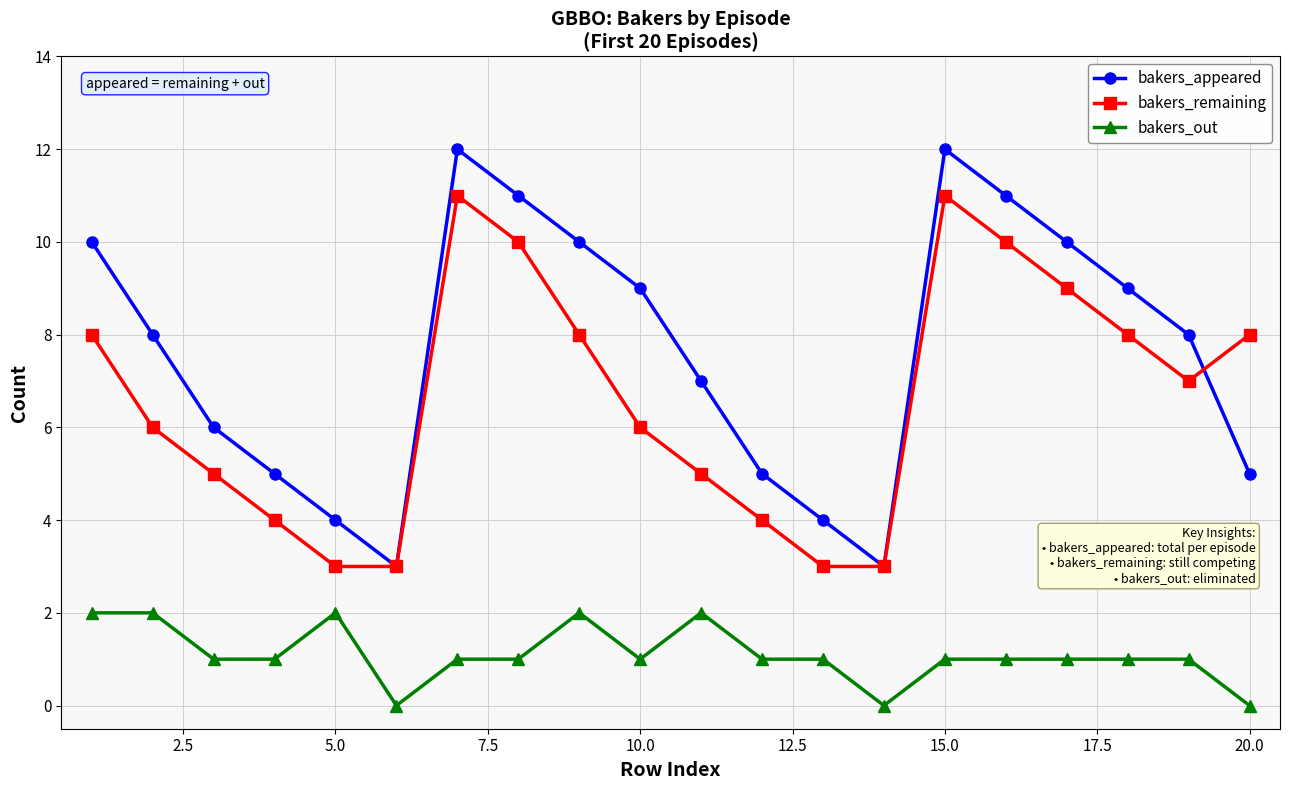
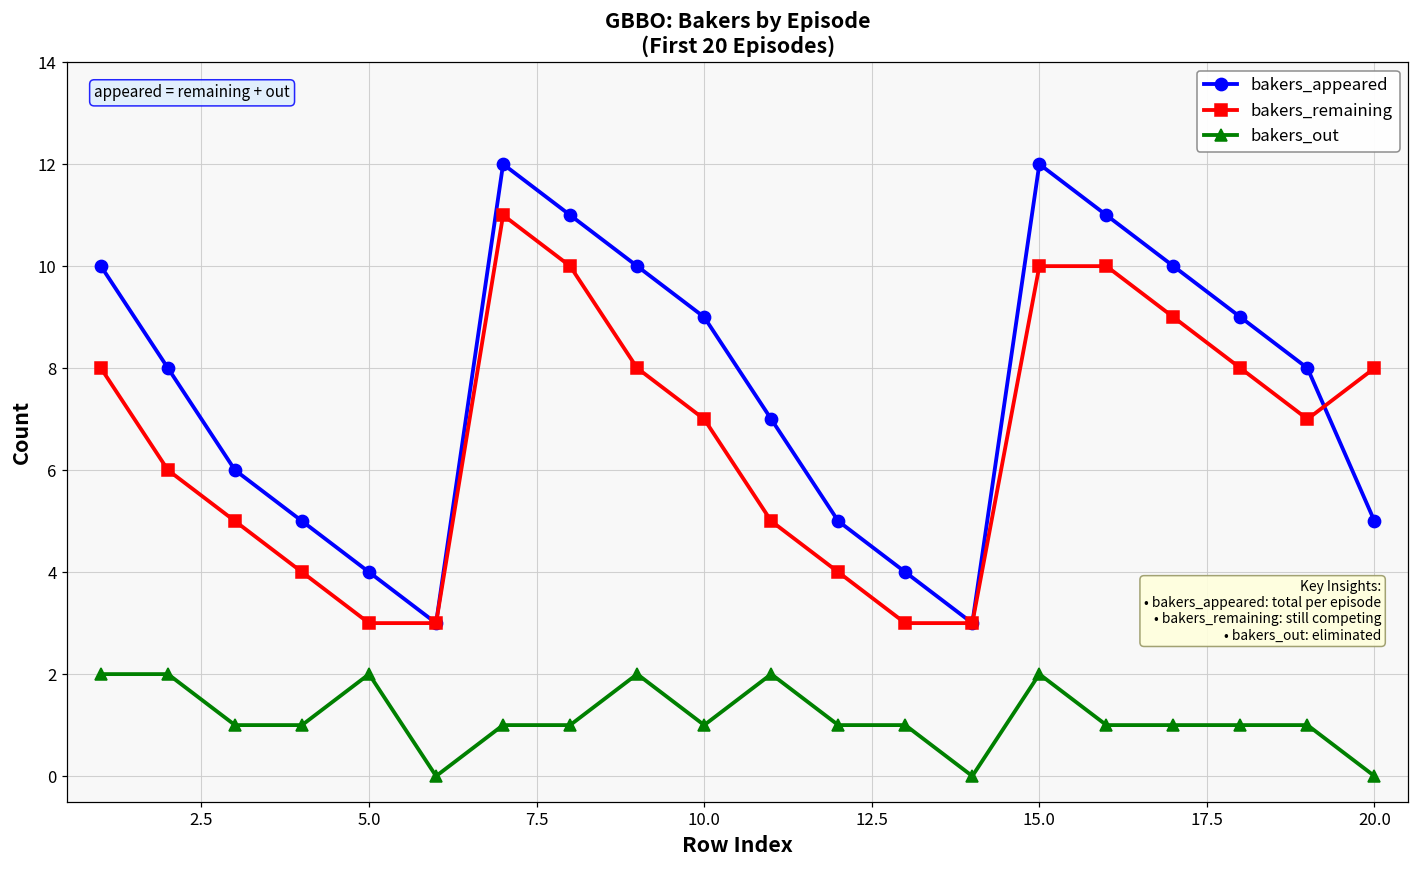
  {
    "bakers_appeared": {
      "5.0": 4,
      "10.0": 9,
      "15.0": 12,
      "20.0": 5
    },
    "bakers_remaining": {
      "5.0": 3,
-     "10.0": 6,
-     "15.0": 11,
+     "10.0": 7,
+     "15.0": 10,
      "20.0": 8
    },
    "bakers_out": {
      "5.0": 2,
      "10.0": 1,
-     "15.0": 1,
+     "15.0": 2,
      "20.0": 0
    }
  }
